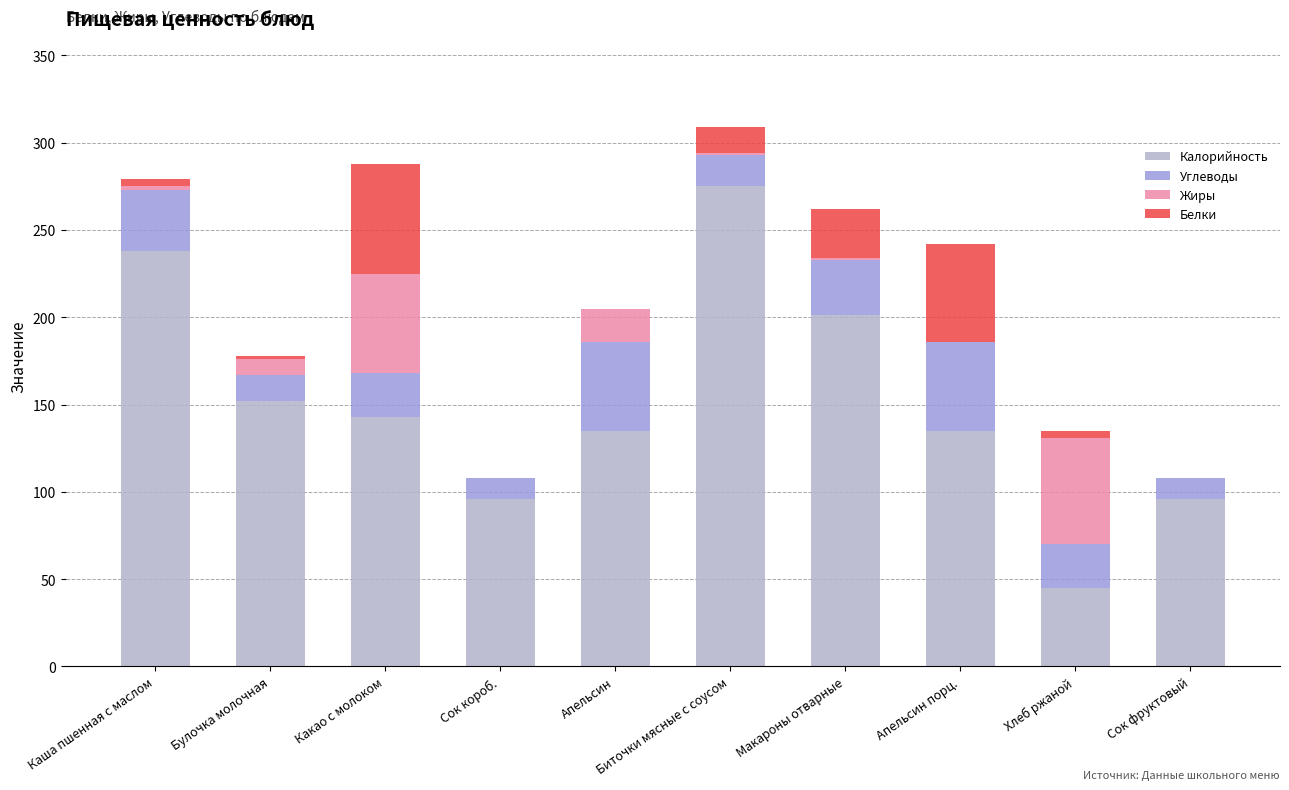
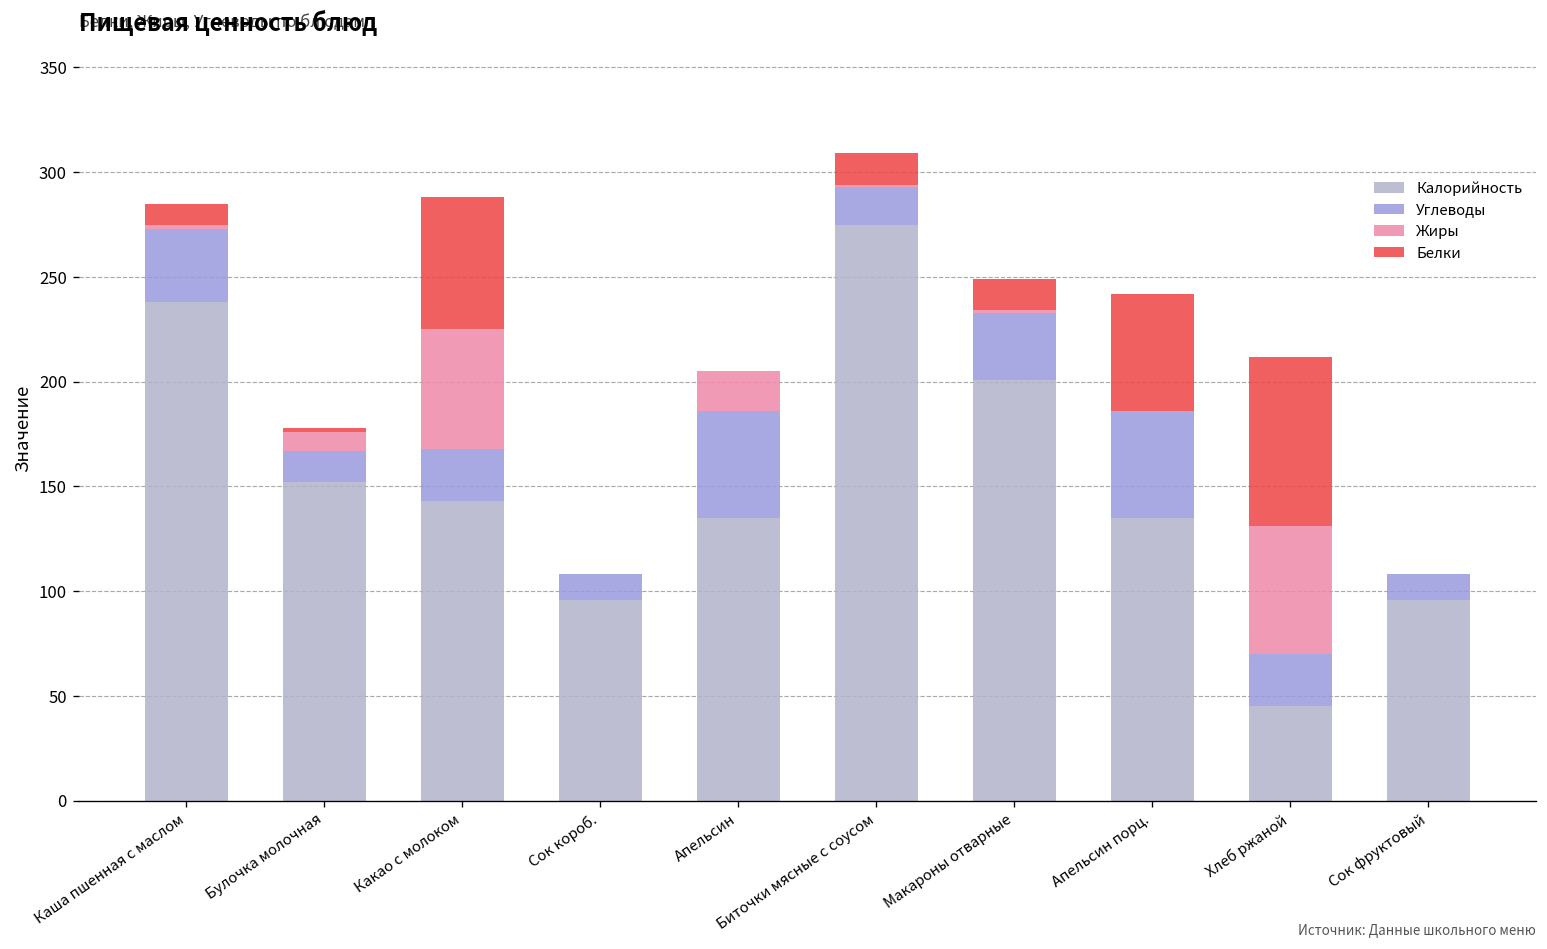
  {
    "Жиры": {
      "Каша пшенная с маслом": 2,
      "Булочка молочная": 9,
      "Какао с молоком": 57,
      "Сок короб.": 0,
      "Апельсин": 19,
      "Апельсин порц.": 0,
      "Хлеб ржаной": 61,
      "Сок фруктовый": 0
    },
    "Белки": {
-     "Каша пшенная с маслом": 4,
+     "Каша пшенная с маслом": 10,
      "Булочка молочная": 2,
      "Какао с молоком": 63,
      "Сок короб.": 0,
      "Апельсин": 0,
      "Биточки мясные с соусом": 15,
-     "Макароны отварные": 28,
+     "Макароны отварные": 15,
      "Апельсин порц.": 56,
-     "Хлеб ржаной": 4,
+     "Хлеб ржаной": 81,
      "Сок фруктовый": 0
    }
  }
